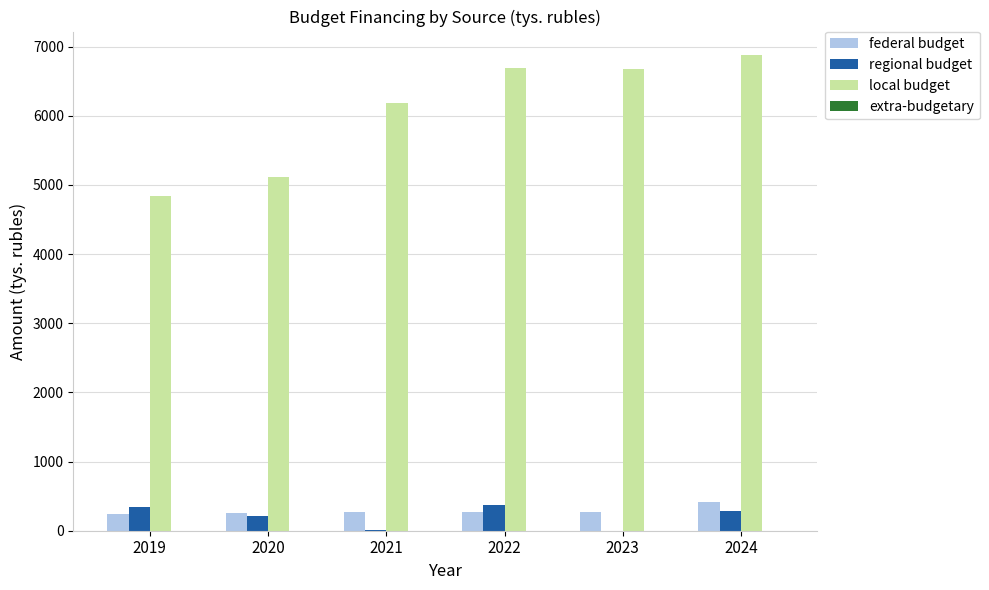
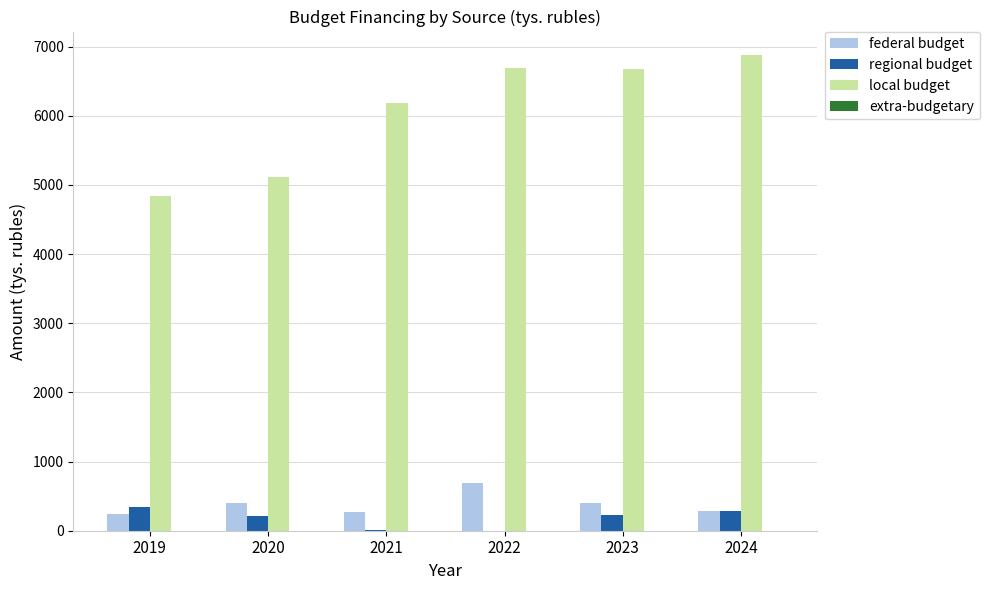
  {
    "federal budget": {
      "2019": 200,
-     "2020": 300,
+     "2020": 400,
      "2021": 300,
-     "2022": 300,
-     "2023": 300,
-     "2024": 400
+     "2022": 700,
+     "2023": 400,
+     "2024": 300
    },
    "regional budget": {
      "2019": 300,
      "2020": 200,
-     "2022": 400,
-     "2023": 0,
+     "2022": 0,
+     "2023": 200,
      "2024": 300
    },
    "local budget": {
      "2019": 4800,
      "2020": 5100,
      "2021": 6200,
      "2022": 6700,
      "2023": 6700,
      "2024": 6900
    },
    "extra-budgetary": {
      "2019": 0,
      "2020": 0,
      "2021": 0,
      "2022": 0,
      "2023": 0,
      "2024": 0
    }
  }
